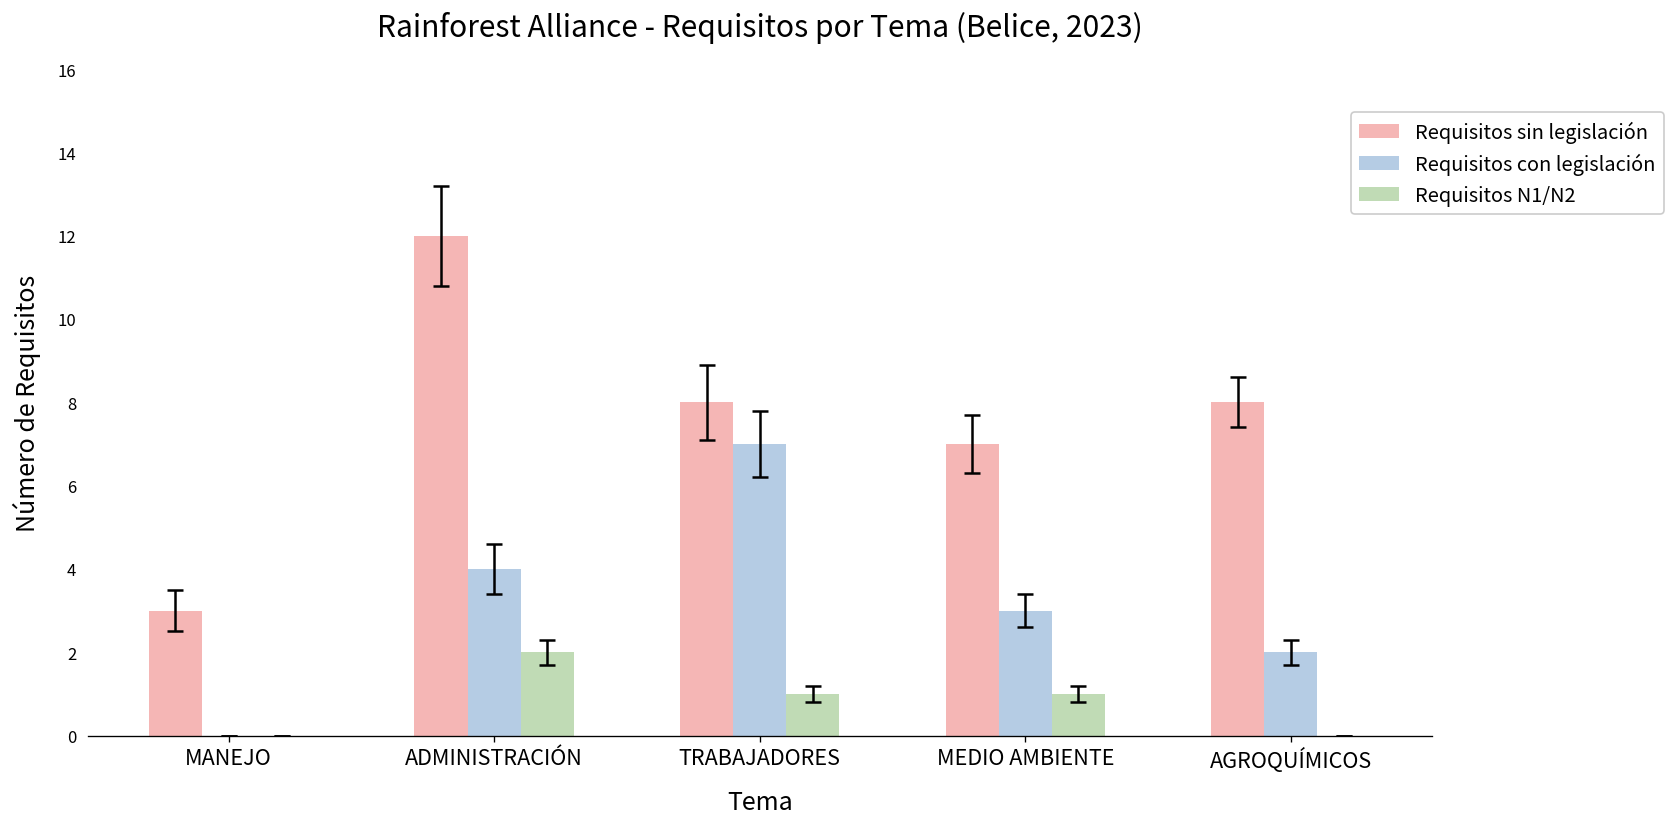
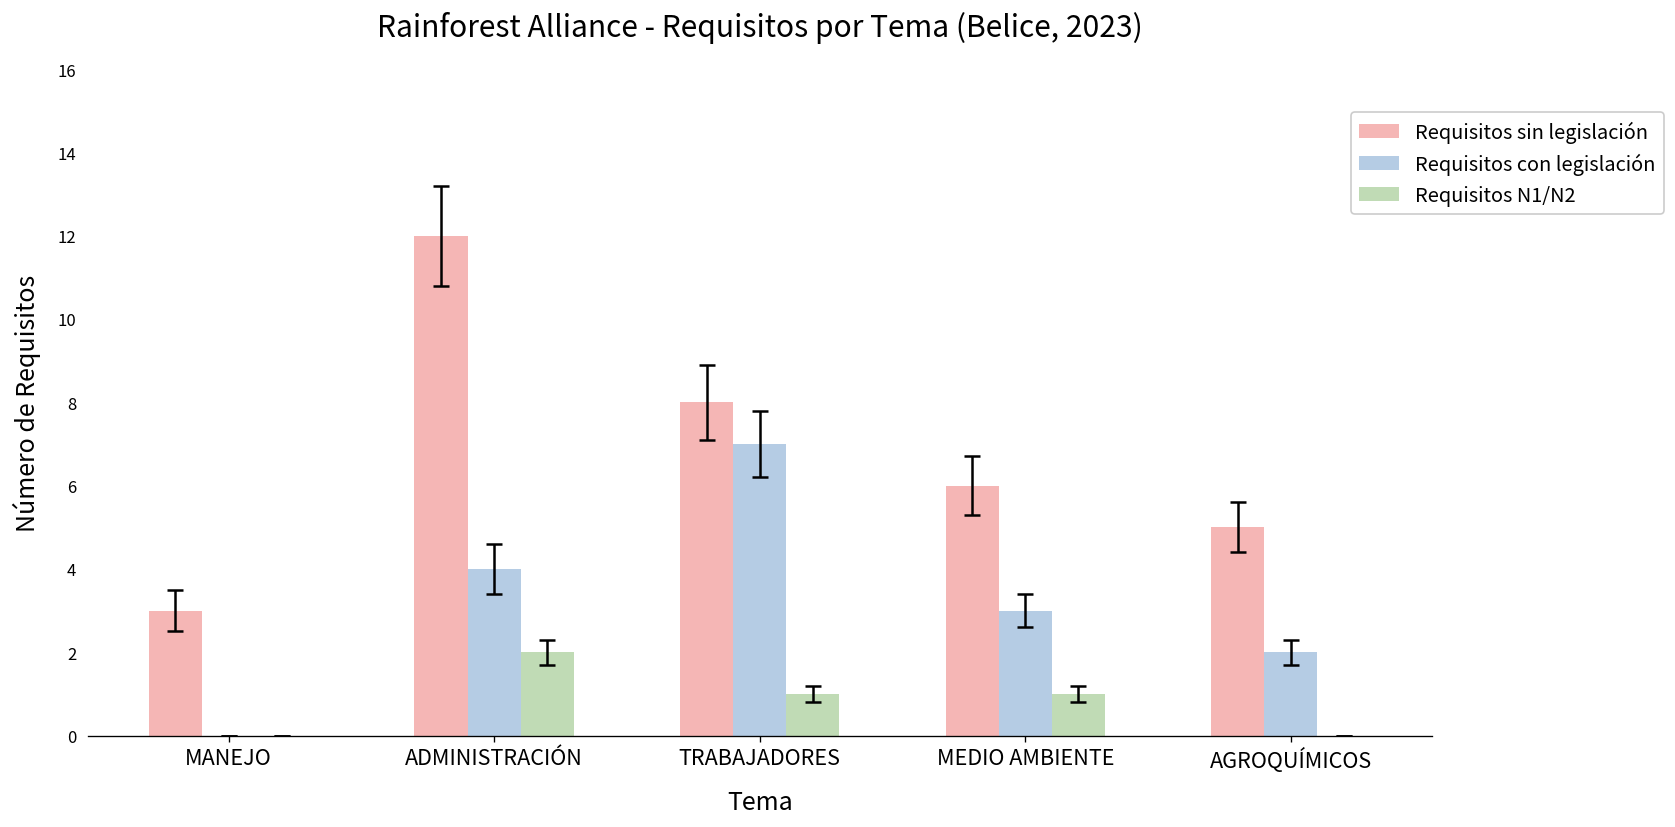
  {
    "Requisitos sin legislación": {
      "MANEJO": 3,
      "ADMINISTRACIÓN": 12,
      "TRABAJADORES": 8,
-     "MEDIO AMBIENTE": 7,
-     "AGROQUÍMICOS": 8
+     "MEDIO AMBIENTE": 6,
+     "AGROQUÍMICOS": 5
    }
  }
